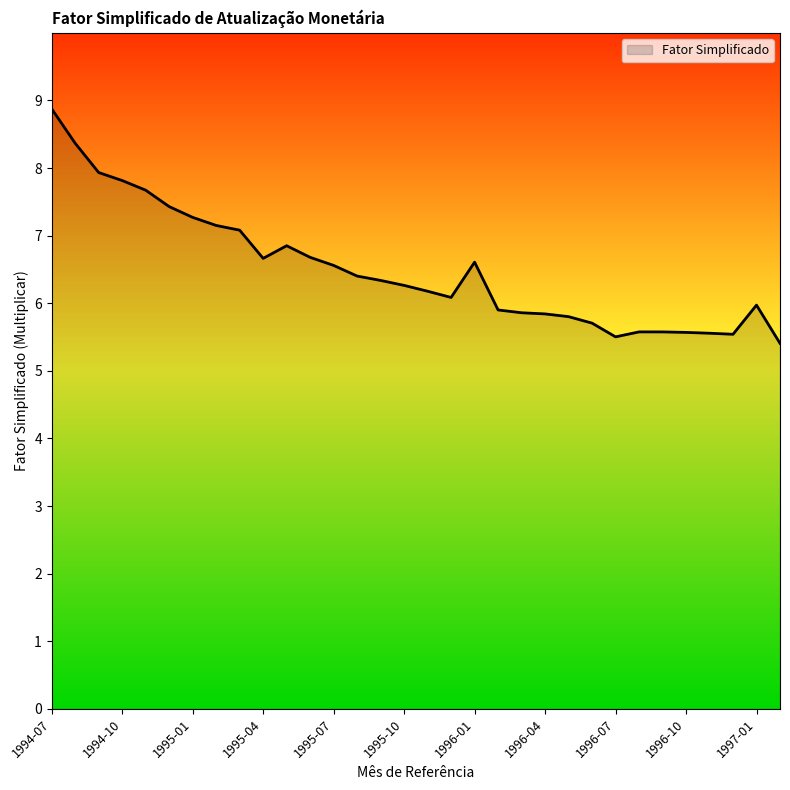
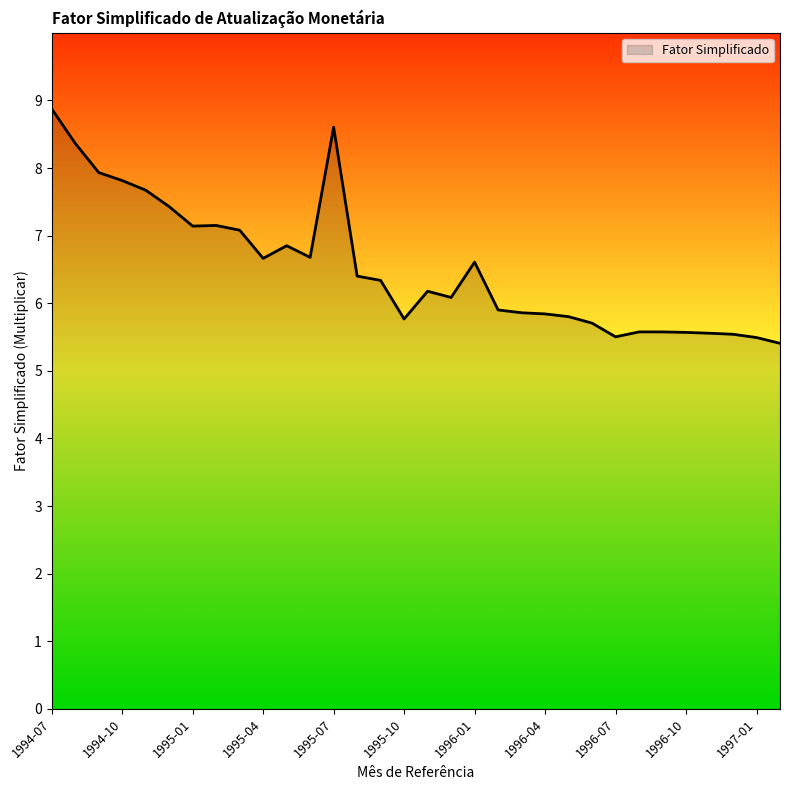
  {
    "1994-07": 8.9,
    "1994-10": 7.8,
-   "1995-01": 7.3,
+   "1995-01": 7.1,
    "1995-04": 6.7,
-   "1995-07": 6.6,
-   "1995-10": 6.3,
+   "1995-07": 8.6,
+   "1995-10": 5.8,
    "1996-01": 6.6,
    "1996-04": 5.8,
    "1996-07": 5.5,
    "1996-10": 5.6,
-   "1997-01": 6.0
+   "1997-01": 5.5
  }
